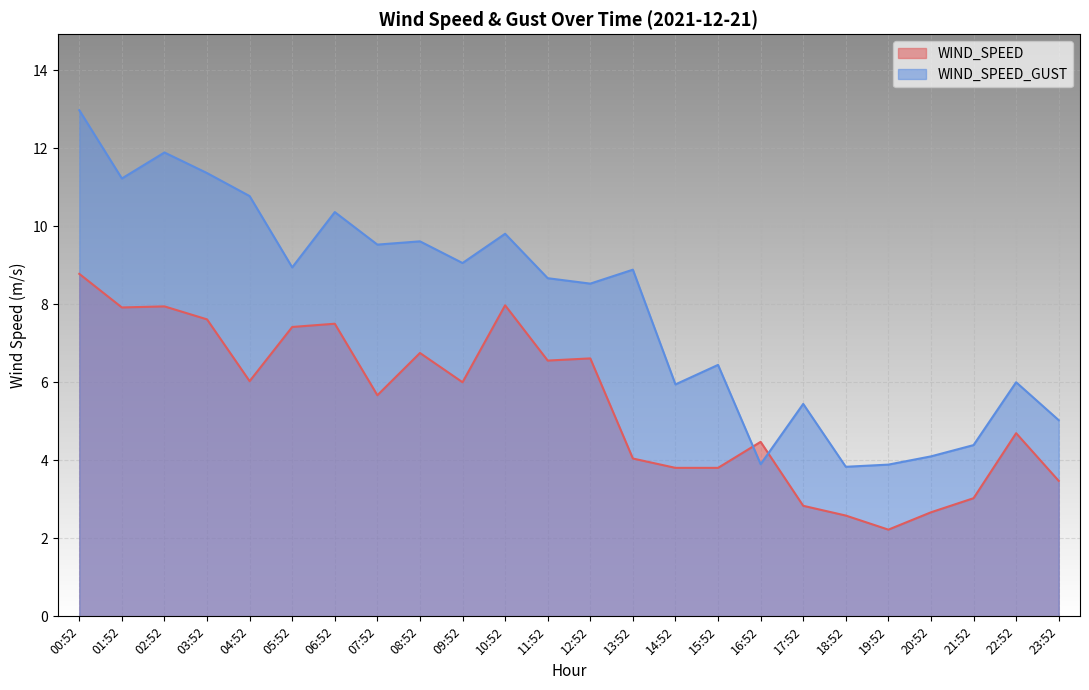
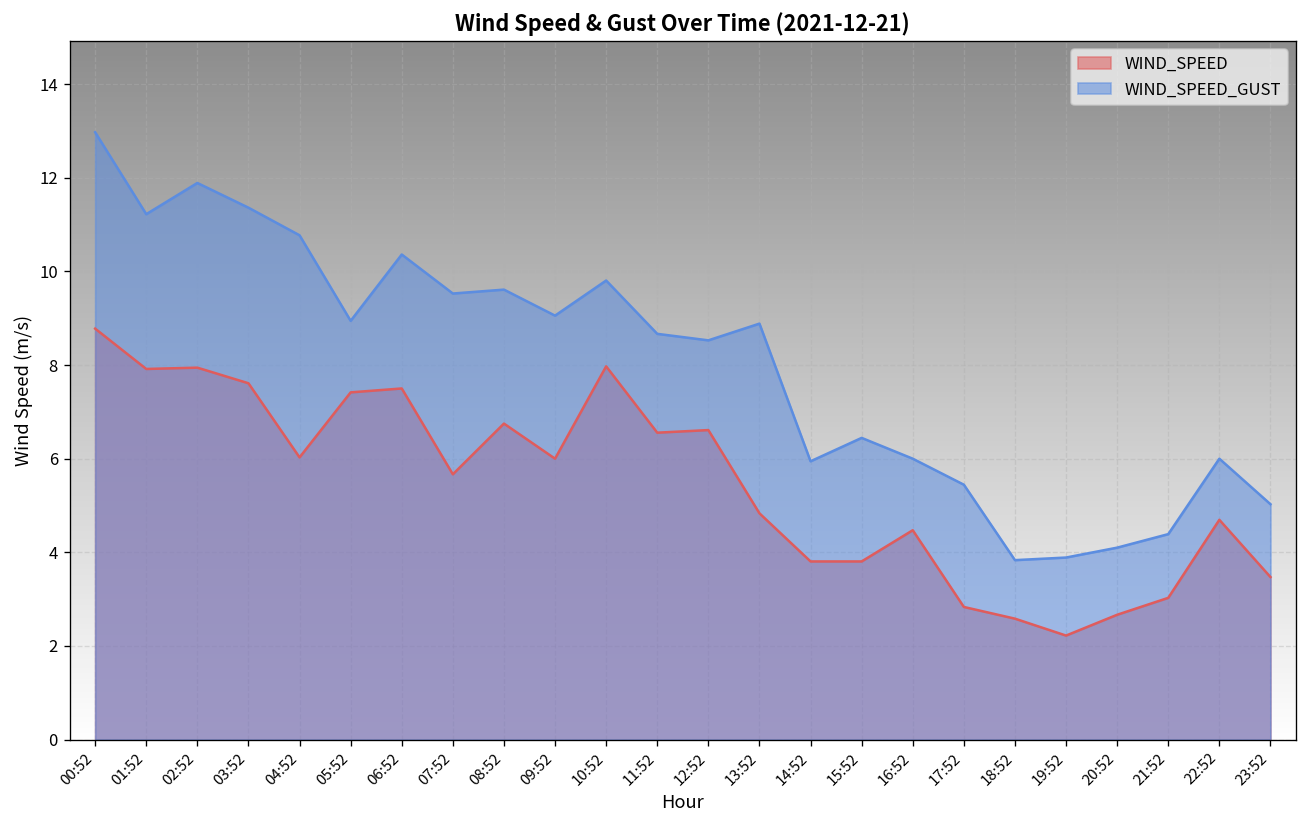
  {
    "WIND_SPEED": {
      "00:52": 8.8,
      "01:52": 7.9,
      "02:52": 7.9,
      "03:52": 7.6,
      "04:52": 6.0,
      "05:52": 7.4,
      "06:52": 7.5,
      "07:52": 5.7,
      "08:52": 6.8,
      "09:52": 6.0,
      "10:52": 8.0,
      "11:52": 6.6,
      "12:52": 6.6,
-     "13:52": 4.0,
+     "13:52": 4.8,
      "14:52": 3.8,
      "15:52": 3.8,
      "16:52": 4.5,
      "17:52": 2.8,
      "18:52": 2.6,
      "19:52": 2.2,
      "20:52": 2.7,
      "21:52": 3.0,
      "22:52": 4.7,
      "23:52": 3.5
    },
    "WIND_SPEED_GUST": {
      "00:52": 13.0,
      "01:52": 11.2,
      "02:52": 11.9,
      "03:52": 11.4,
      "04:52": 10.8,
      "05:52": 8.9,
      "06:52": 10.4,
      "07:52": 9.5,
      "08:52": 9.6,
      "09:52": 9.1,
      "10:52": 9.8,
      "11:52": 8.7,
      "12:52": 8.5,
      "13:52": 8.9,
      "14:52": 5.9,
      "15:52": 6.4,
-     "16:52": 3.9,
+     "16:52": 6.0,
      "17:52": 5.4,
      "18:52": 3.8,
      "19:52": 3.9,
      "20:52": 4.1,
      "21:52": 4.4,
      "22:52": 6.0,
      "23:52": 5.0
    }
  }
